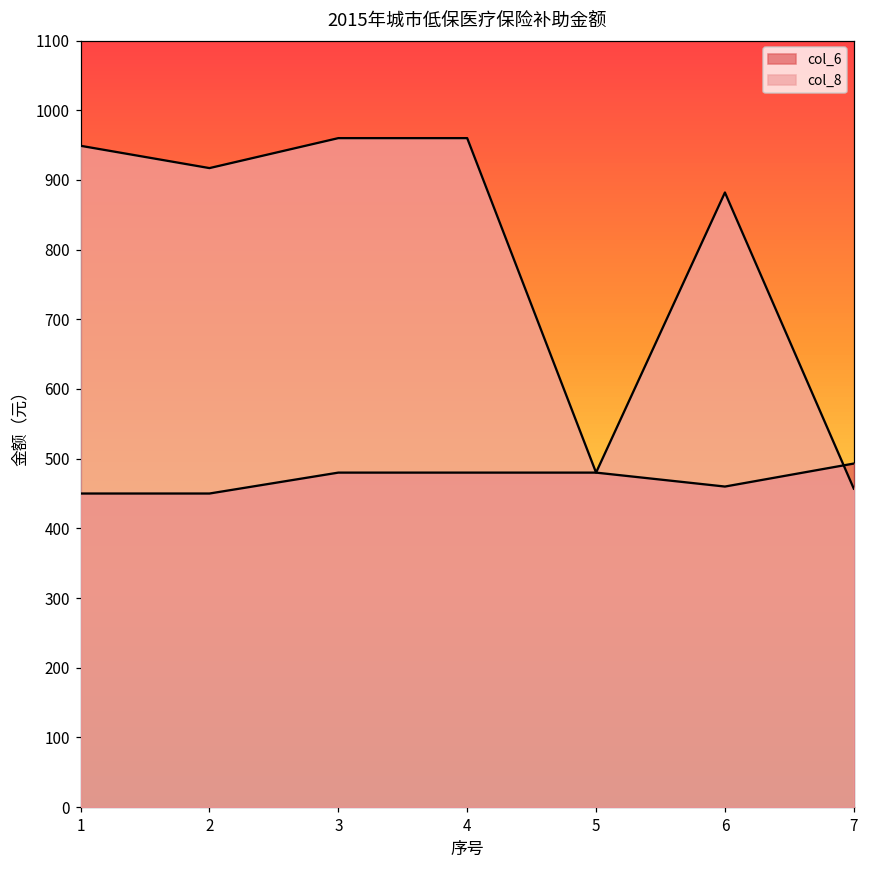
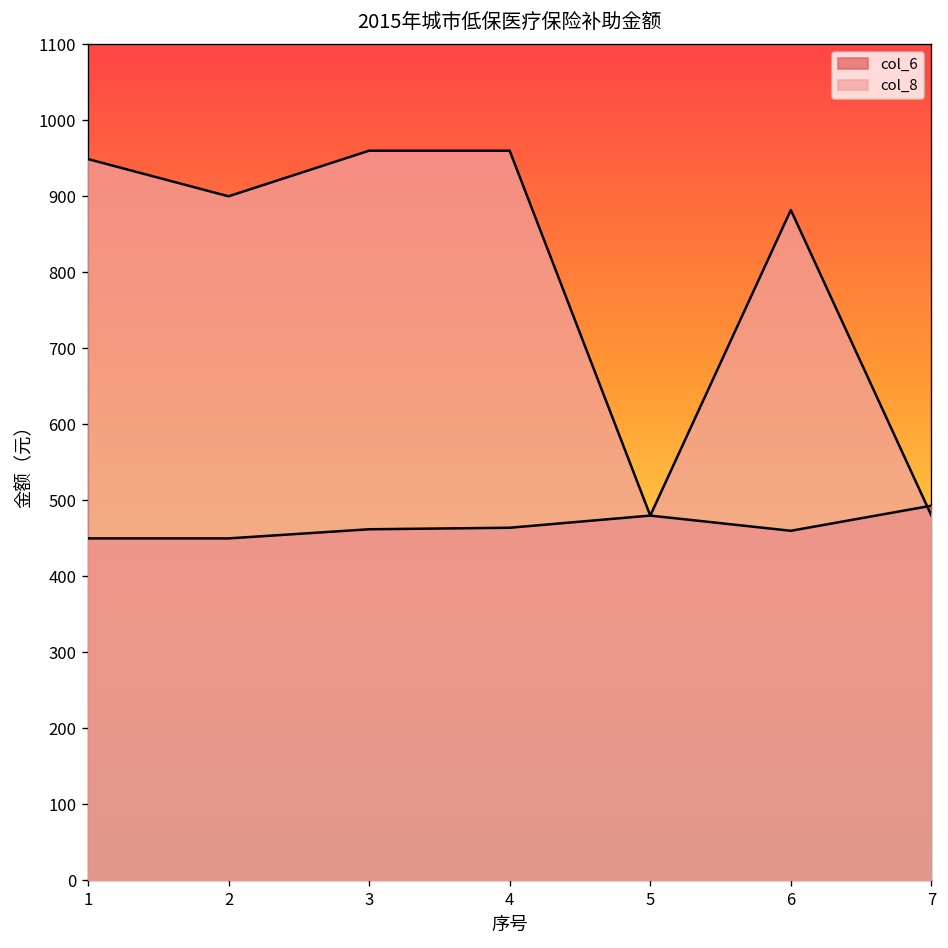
  {
    "col_6": {
      "1": 450,
      "2": 450,
-     "3": 480,
-     "4": 480,
+     "3": 460,
+     "4": 460,
      "6": 460,
      "7": 490
    },
    "col_8": {
      "1": 950,
-     "2": 920,
+     "2": 900,
      "3": 960,
      "4": 960,
      "6": 880,
-     "7": 460
+     "7": 480
    }
  }
